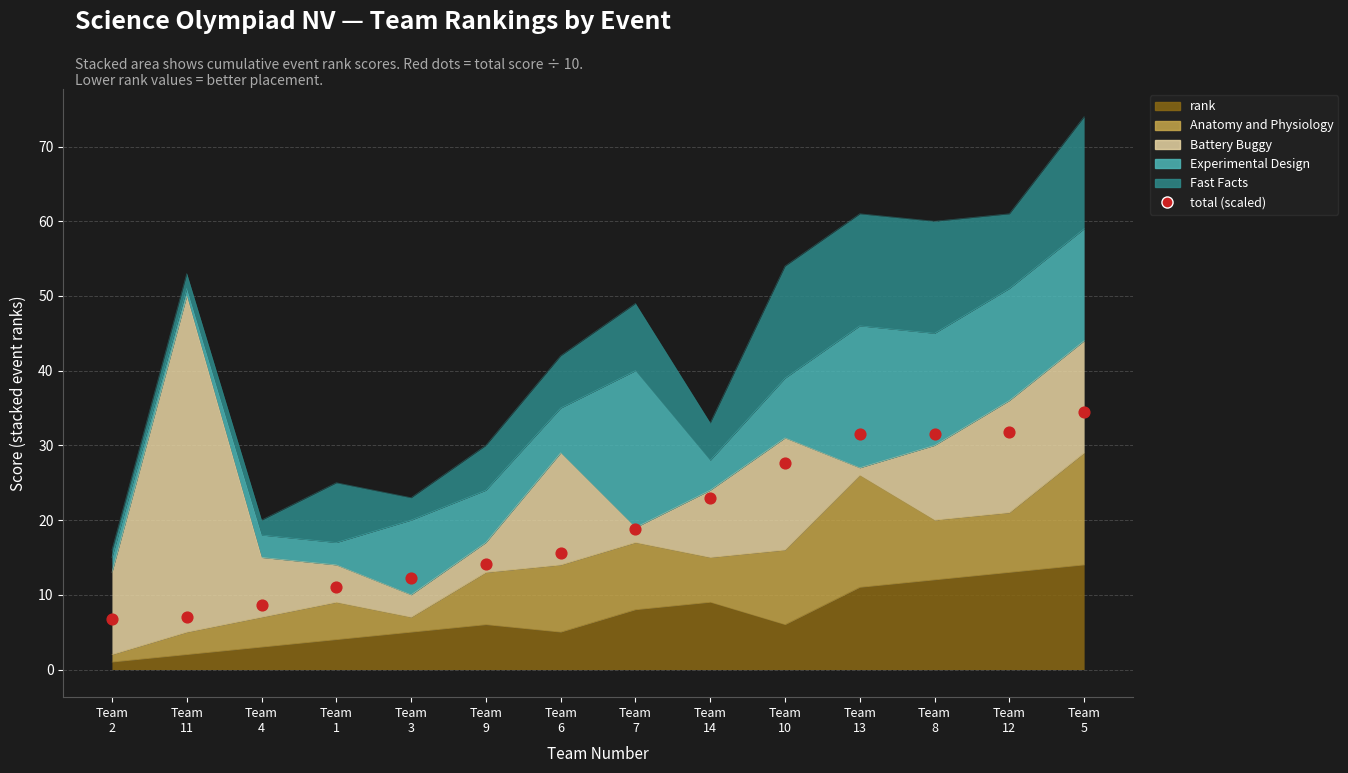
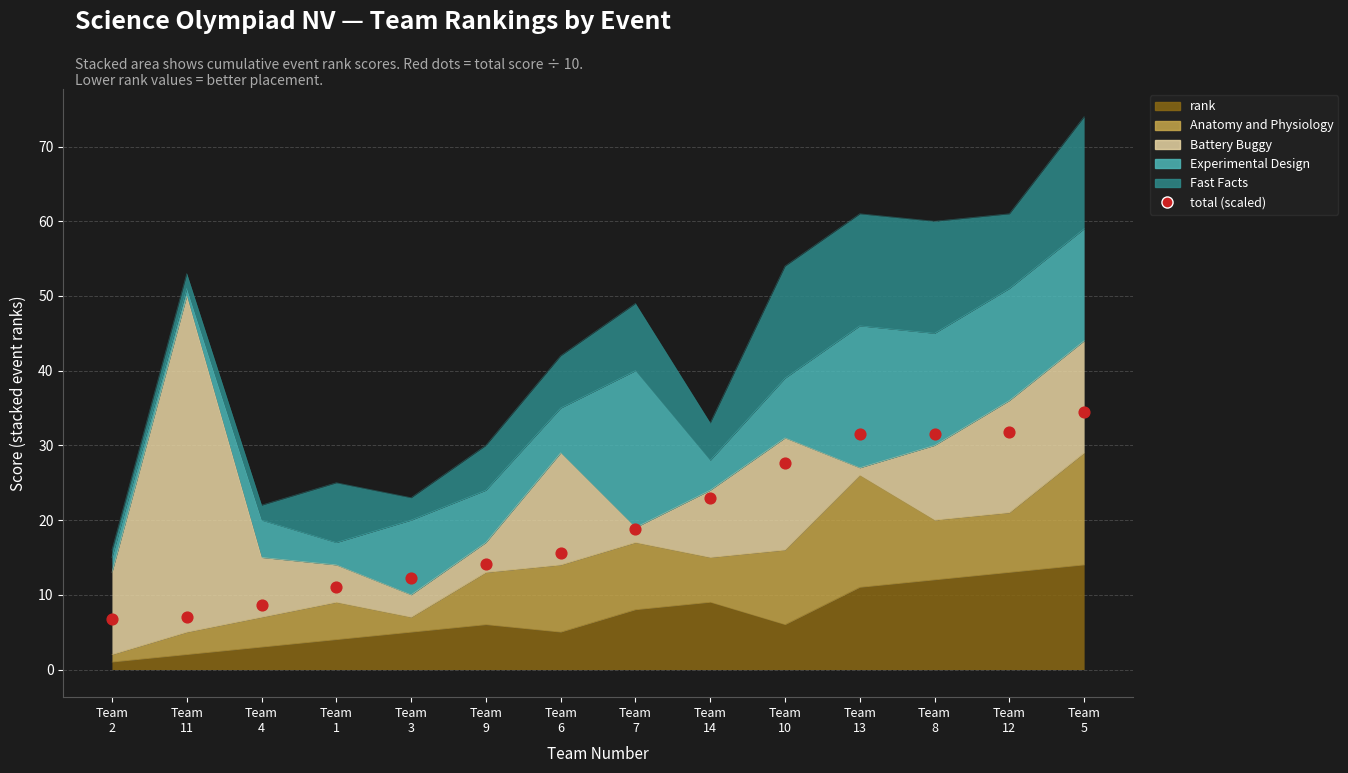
  {
    "rank": {
      "Team 2": 1,
      "Team 11": 2,
      "Team 4": 3,
      "Team 1": 4,
      "Team 3": 5,
      "Team 9": 6,
      "Team 6": 5,
      "Team 7": 8,
      "Team 14": 9,
      "Team 10": 6,
      "Team 13": 11,
      "Team 8": 12,
      "Team 12": 13,
      "Team 5": 14
    },
    "Anatomy and Physiology": {
      "Team 2": 1,
      "Team 11": 3,
      "Team 4": 4,
      "Team 1": 5,
      "Team 3": 2,
      "Team 9": 7,
      "Team 6": 9,
      "Team 7": 9,
      "Team 14": 6,
      "Team 10": 10,
      "Team 13": 15,
      "Team 8": 8,
      "Team 12": 8,
      "Team 5": 15
    },
    "Battery Buggy": {
      "Team 2": 11,
      "Team 11": 45,
      "Team 4": 8,
      "Team 1": 5,
      "Team 3": 3,
      "Team 9": 4,
      "Team 6": 15,
      "Team 14": 9,
      "Team 10": 15,
      "Team 13": 1,
      "Team 8": 10,
      "Team 12": 15,
      "Team 5": 15
    },
    "Experimental Design": {
      "Team 2": 2,
      "Team 11": 1,
-     "Team 4": 3,
+     "Team 4": 5,
      "Team 1": 3,
      "Team 3": 10,
      "Team 9": 7,
      "Team 6": 6,
      "Team 7": 21,
      "Team 14": 4,
      "Team 10": 8,
      "Team 13": 19,
      "Team 8": 15,
      "Team 12": 15,
      "Team 5": 15
    },
    "Fast Facts": {
      "Team 2": 1,
      "Team 11": 2,
      "Team 4": 2,
      "Team 1": 8,
      "Team 3": 3,
      "Team 9": 6,
      "Team 6": 7,
      "Team 7": 9,
      "Team 14": 5,
      "Team 10": 15,
      "Team 13": 15,
      "Team 8": 15,
      "Team 12": 10,
      "Team 5": 15
    }
  }
